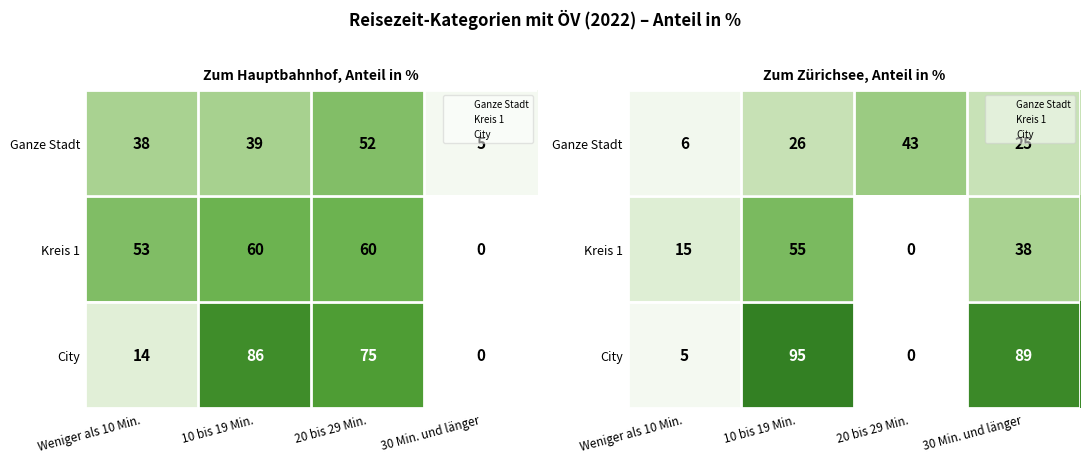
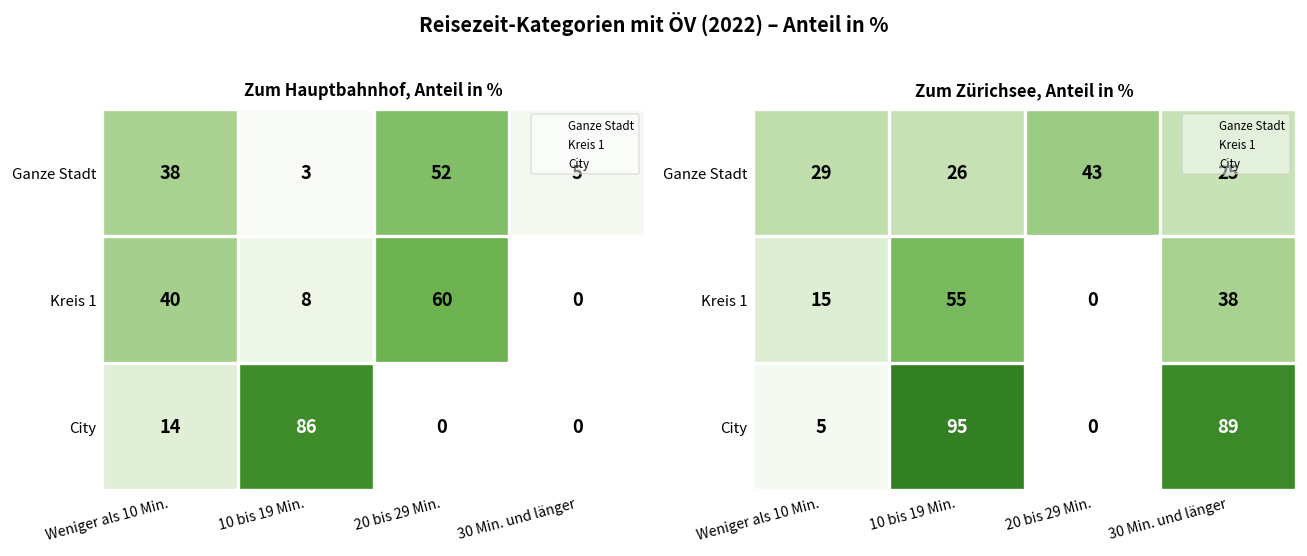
  {
    "Zum Hauptbahnhof, Anteil in %": {
      "Ganze Stadt": {
        "Weniger als 10 Min.": 38,
-       "10 bis 19 Min.": 39,
+       "10 bis 19 Min.": 3,
        "20 bis 29 Min.": 52
      },
      "Kreis 1": {
-       "Weniger als 10 Min.": 53,
-       "10 bis 19 Min.": 60,
+       "Weniger als 10 Min.": 40,
+       "10 bis 19 Min.": 8,
        "20 bis 29 Min.": 60,
        "30 Min. und länger": 0
      },
      "City": {
        "Weniger als 10 Min.": 14,
        "10 bis 19 Min.": 86,
-       "20 bis 29 Min.": 75,
+       "20 bis 29 Min.": 0,
        "30 Min. und länger": 0
      }
    },
    "Zum Zürichsee, Anteil in %": {
      "Ganze Stadt": {
-       "Weniger als 10 Min.": 6,
+       "Weniger als 10 Min.": 29,
        "10 bis 19 Min.": 26,
        "20 bis 29 Min.": 43
      },
      "Kreis 1": {
        "Weniger als 10 Min.": 15,
        "10 bis 19 Min.": 55,
        "20 bis 29 Min.": 0,
        "30 Min. und länger": 38
      },
      "City": {
        "Weniger als 10 Min.": 5,
        "10 bis 19 Min.": 95,
        "20 bis 29 Min.": 0,
        "30 Min. und länger": 89
      }
    }
  }
